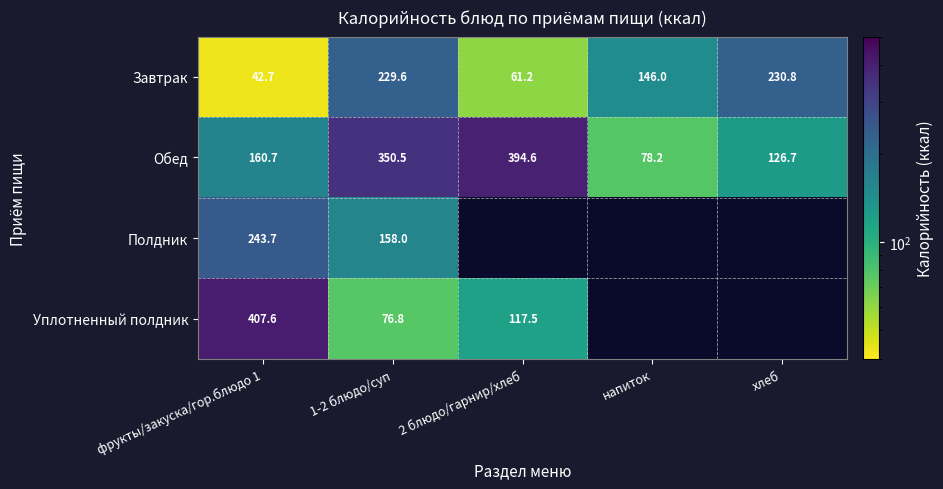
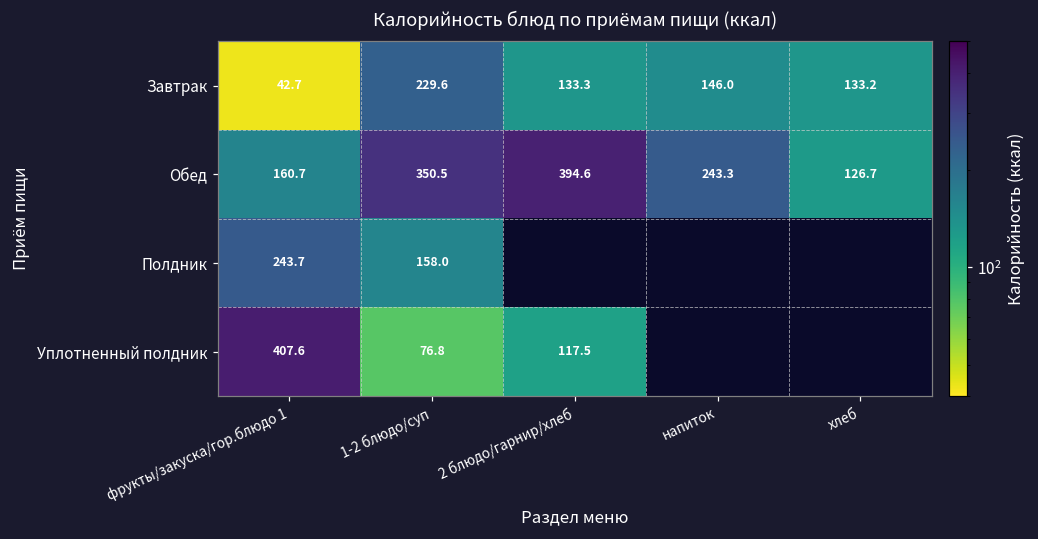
  {
    "Завтрак": {
      "фрукты/закуска/гор.блюдо 1": 42.7,
      "1-2 блюдо/суп": 229.6,
-     "2 блюдо/гарнир/хлеб": 61.2,
+     "2 блюдо/гарнир/хлеб": 133.3,
      "напиток": 146.0,
-     "хлеб": 230.8
+     "хлеб": 133.2
    },
    "Обед": {
      "фрукты/закуска/гор.блюдо 1": 160.7,
      "1-2 блюдо/суп": 350.5,
      "2 блюдо/гарнир/хлеб": 394.6,
-     "напиток": 78.2,
+     "напиток": 243.3,
      "хлеб": 126.7
    },
    "Полдник": {
      "фрукты/закуска/гор.блюдо 1": 243.7,
      "1-2 блюдо/суп": 158.0
    },
    "Уплотненный полдник": {
      "фрукты/закуска/гор.блюдо 1": 407.6,
      "1-2 блюдо/суп": 76.8,
      "2 блюдо/гарнир/хлеб": 117.5
    }
  }
